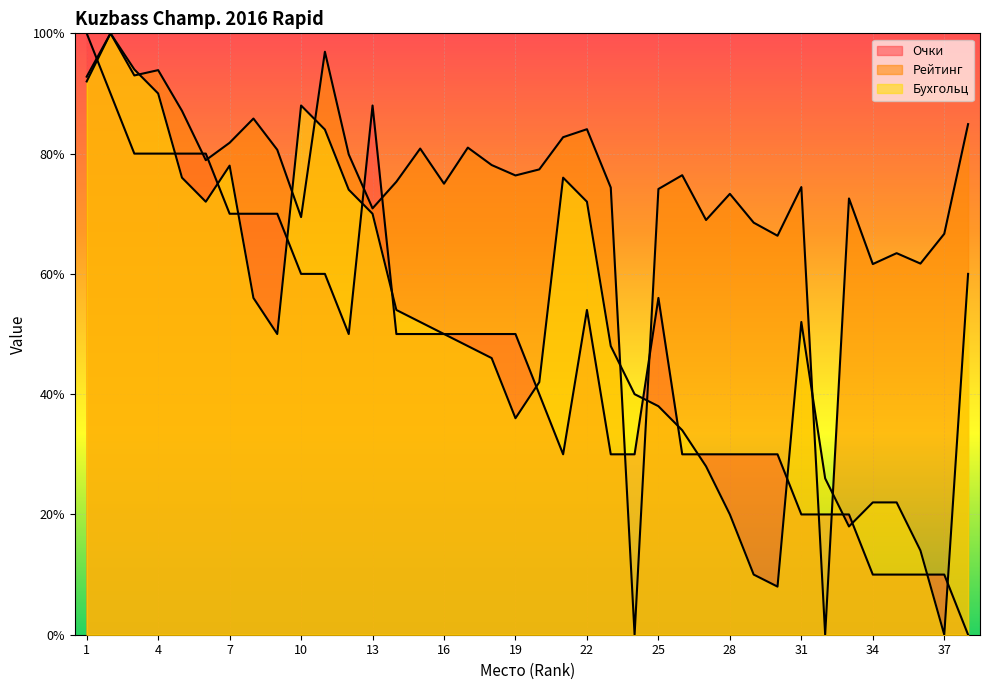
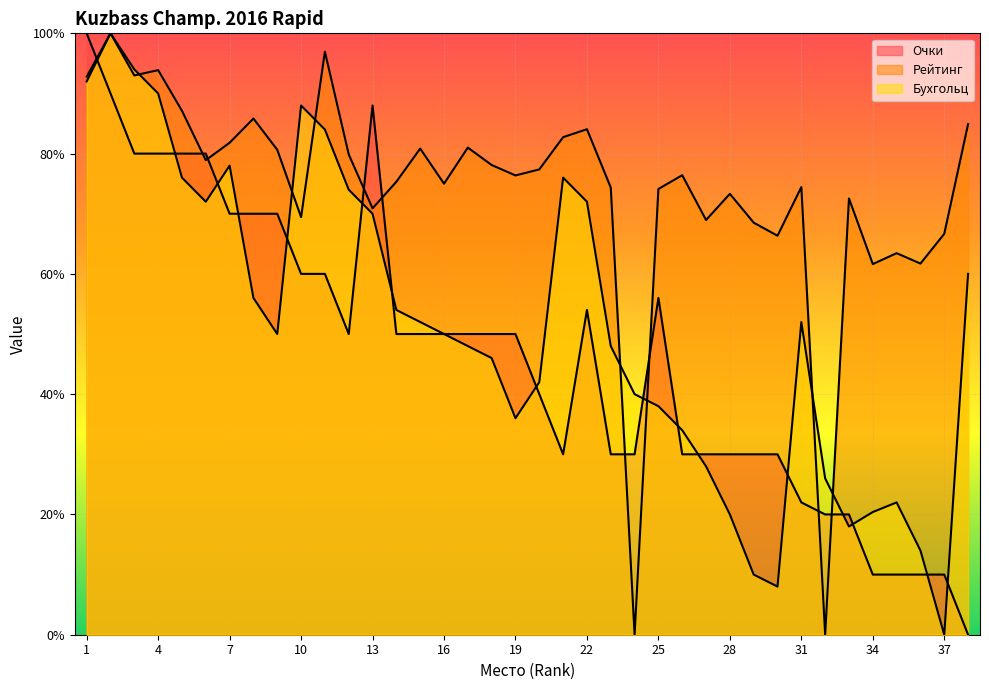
  {
    "Очки": {
      "1": "100%",
      "4": "80%",
      "7": "70%",
      "10": "60%",
      "13": "88%",
      "19": "50%",
      "22": "54%",
      "25": "56%",
      "28": "30%",
-     "31": "20%",
+     "31": "22%",
      "34": "10%",
      "37": "10%"
    },
    "Рейтинг": {
      "1": "93%",
      "4": "94%",
      "7": "82%",
      "10": "69%",
      "13": "71%",
      "16": "75%",
      "19": "76%",
      "22": "84%",
      "25": "74%",
      "28": "73%",
      "31": "74%",
      "34": "62%",
      "37": "67%"
    },
    "Бухгольц": {
      "1": "92%",
      "4": "90%",
      "7": "78%",
      "10": "88%",
      "13": "70%",
      "19": "36%",
      "22": "72%",
      "25": "38%",
      "28": "20%",
      "31": "52%",
-     "34": "22%",
+     "34": "20%",
      "37": "0%"
    }
  }
